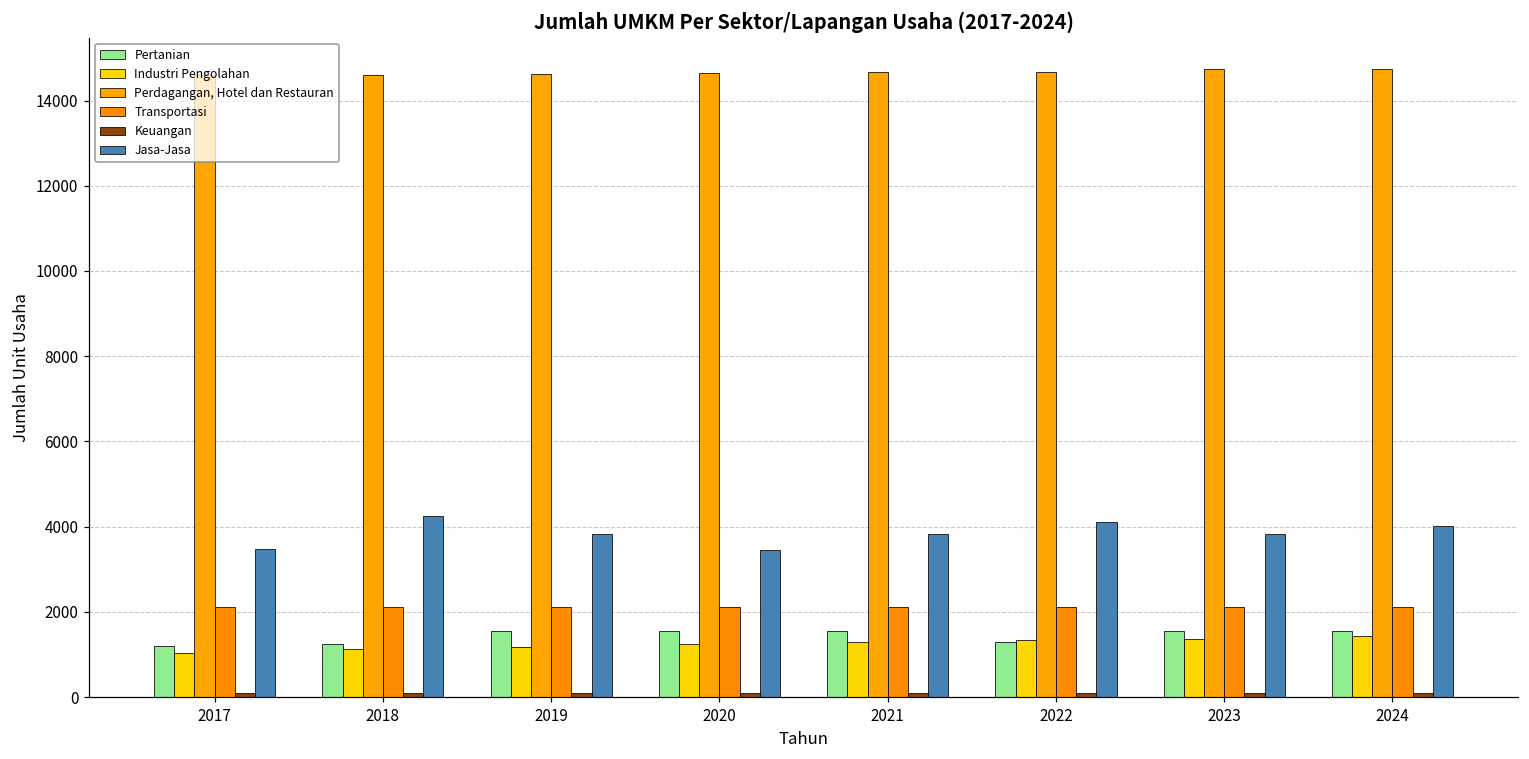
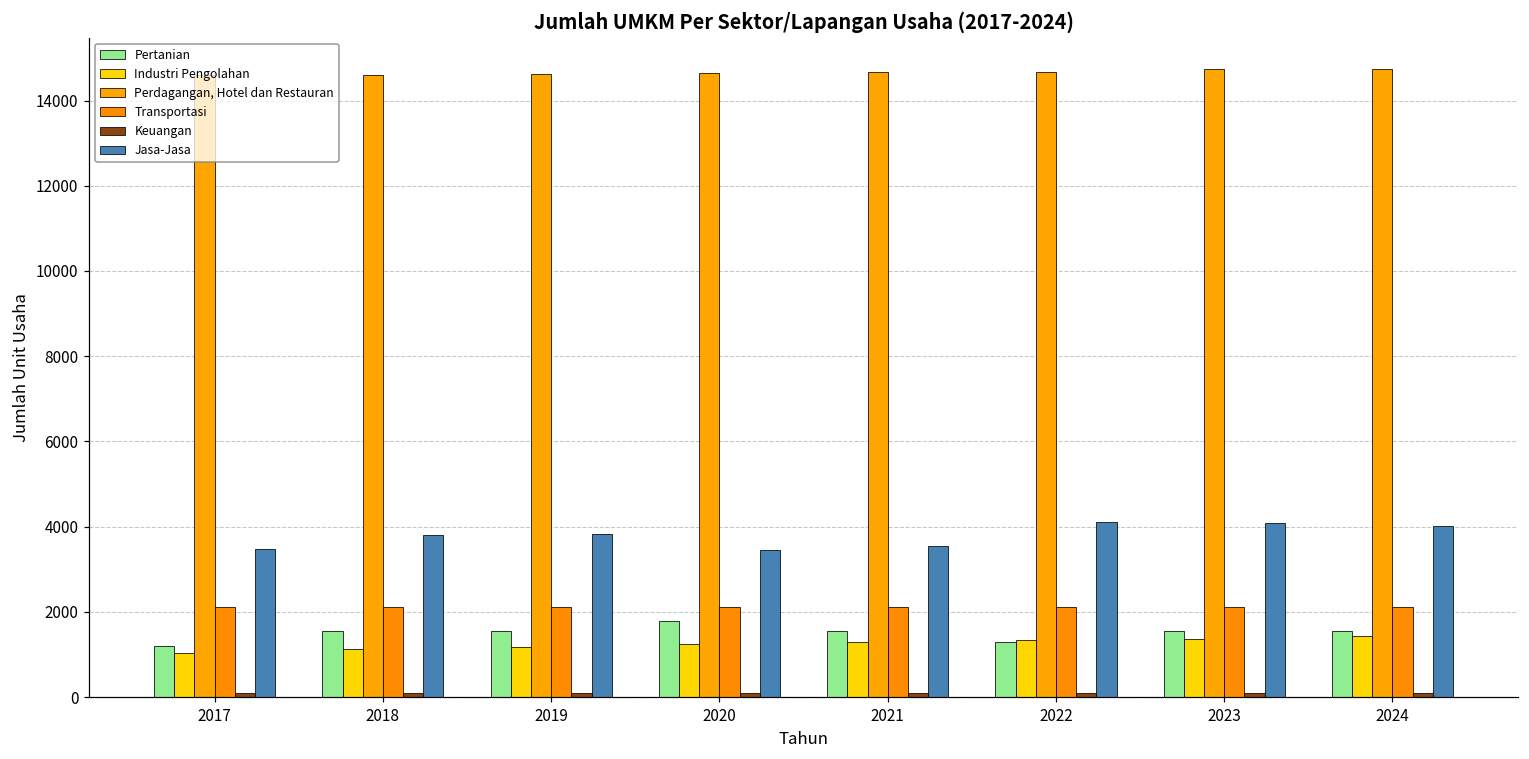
  {
    "Pertanian": {
      "2017": 1200,
-     "2018": 1300,
+     "2018": 1600,
      "2019": 1600,
-     "2020": 1600,
+     "2020": 1800,
      "2021": 1600,
      "2022": 1300,
      "2023": 1600,
      "2024": 1600
    },
    "Keuangan": {
      "2017": 100,
      "2018": 100,
      "2019": 100,
      "2020": 100,
      "2021": 100,
      "2022": 100,
      "2023": 100,
      "2024": 100
    },
    "Jasa-Jasa": {
      "2017": 3500,
-     "2018": 4300,
+     "2018": 3800,
      "2019": 3800,
      "2020": 3500,
-     "2021": 3800,
+     "2021": 3500,
      "2022": 4100,
-     "2023": 3800,
+     "2023": 4100,
      "2024": 4000
    }
  }
